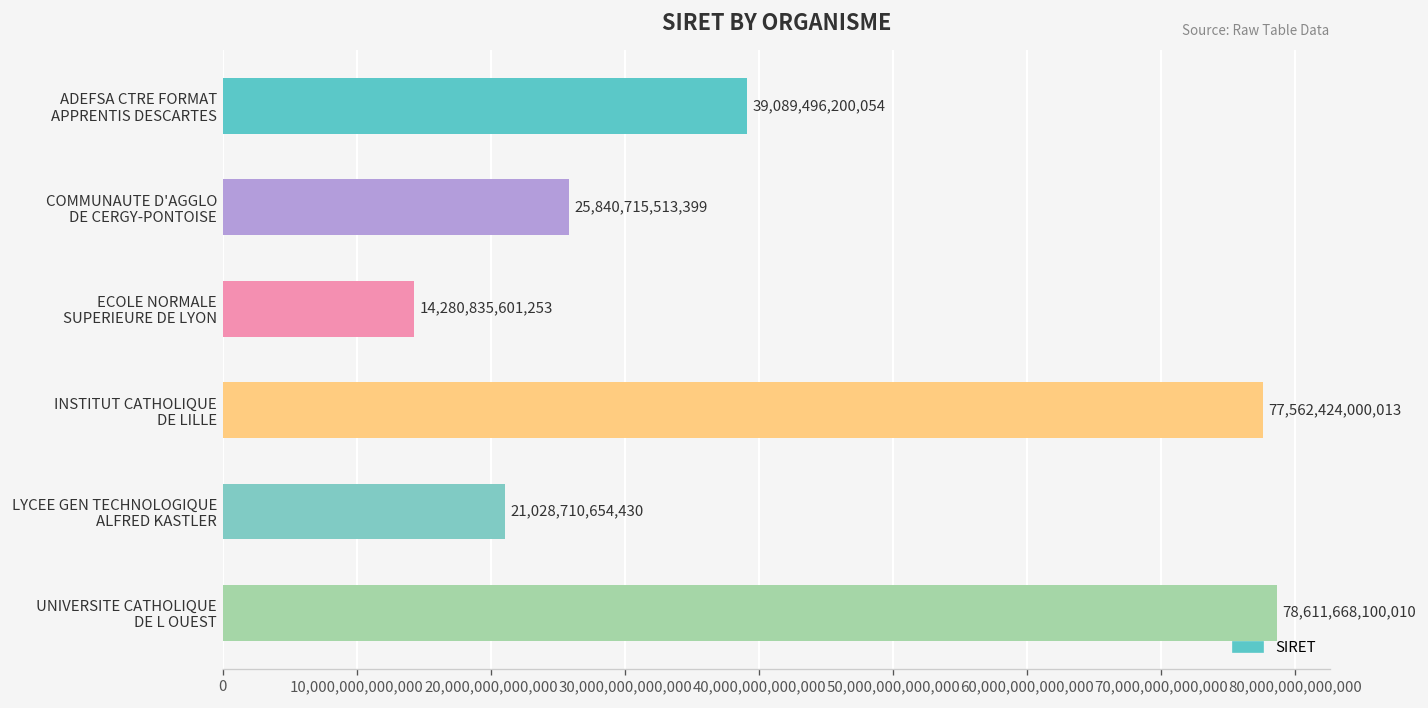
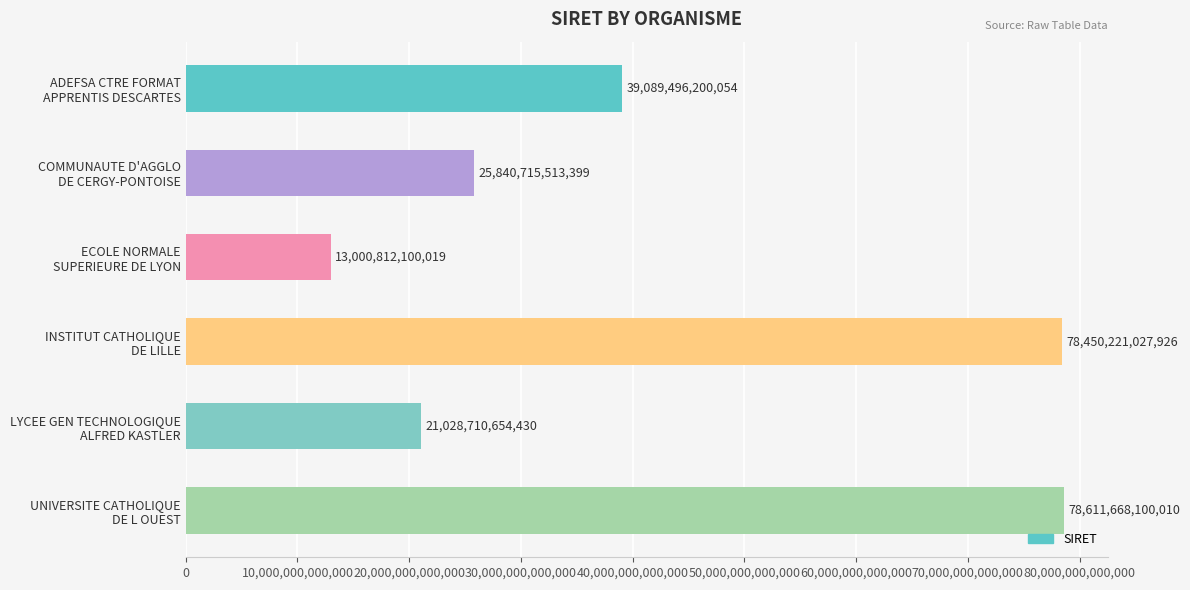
  {
    "ADEFSA CTRE FORMAT APPRENTIS DESCARTES": "39,089,496,200,054",
    "COMMUNAUTE D'AGGLO DE CERGY-PONTOISE": "25,840,715,513,399",
-   "ECOLE NORMALE SUPERIEURE DE LYON": "14,280,835,601,253",
-   "INSTITUT CATHOLIQUE DE LILLE": "77,562,424,000,013",
+   "ECOLE NORMALE SUPERIEURE DE LYON": "13,000,812,100,019",
+   "INSTITUT CATHOLIQUE DE LILLE": "78,450,221,027,926",
    "LYCEE GEN TECHNOLOGIQUE ALFRED KASTLER": "21,028,710,654,430",
    "UNIVERSITE CATHOLIQUE DE L OUEST": "78,611,668,100,010"
  }
